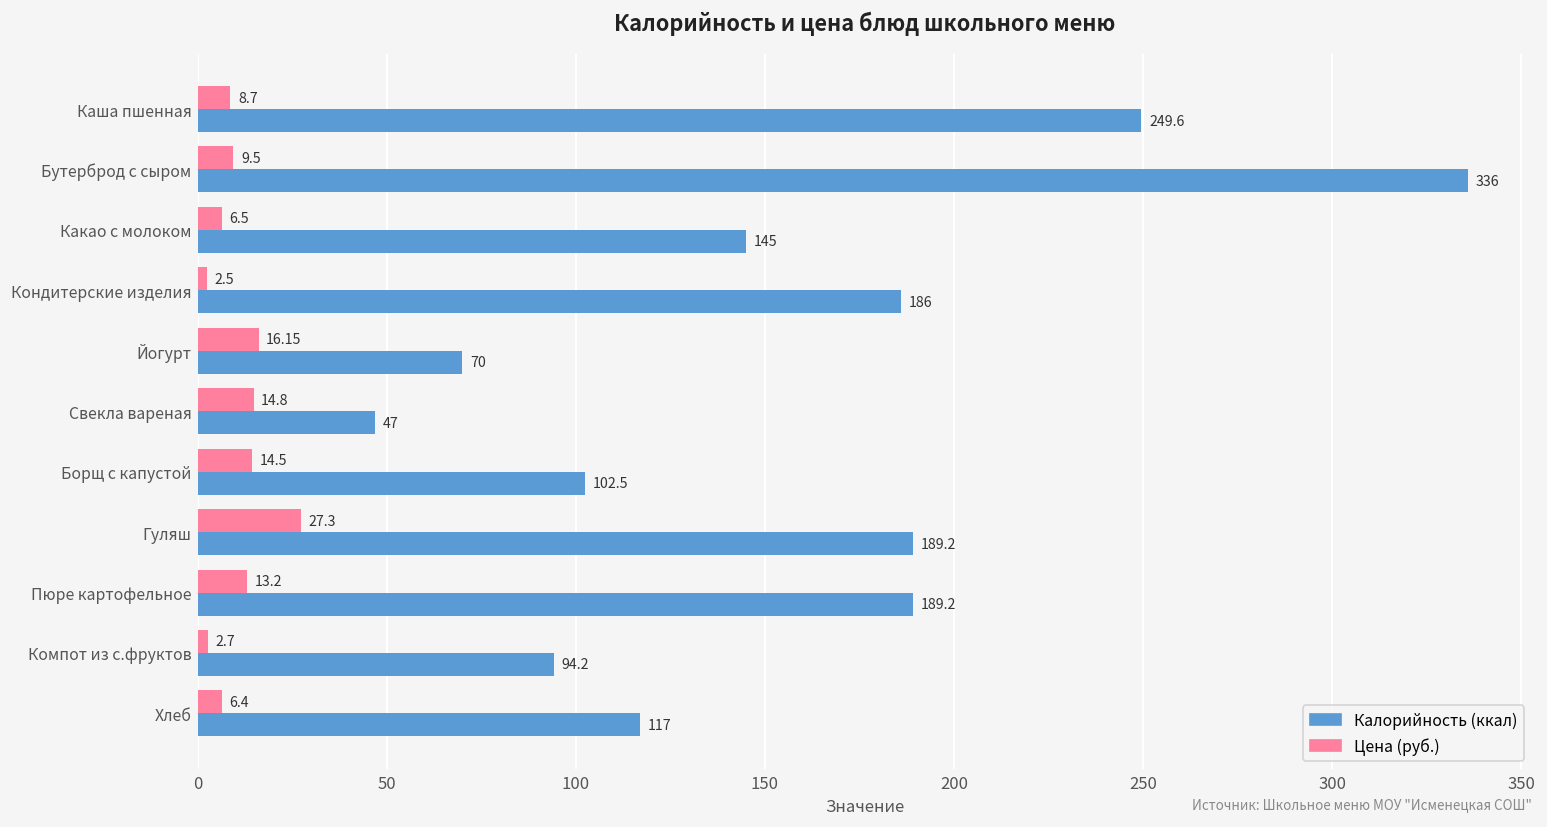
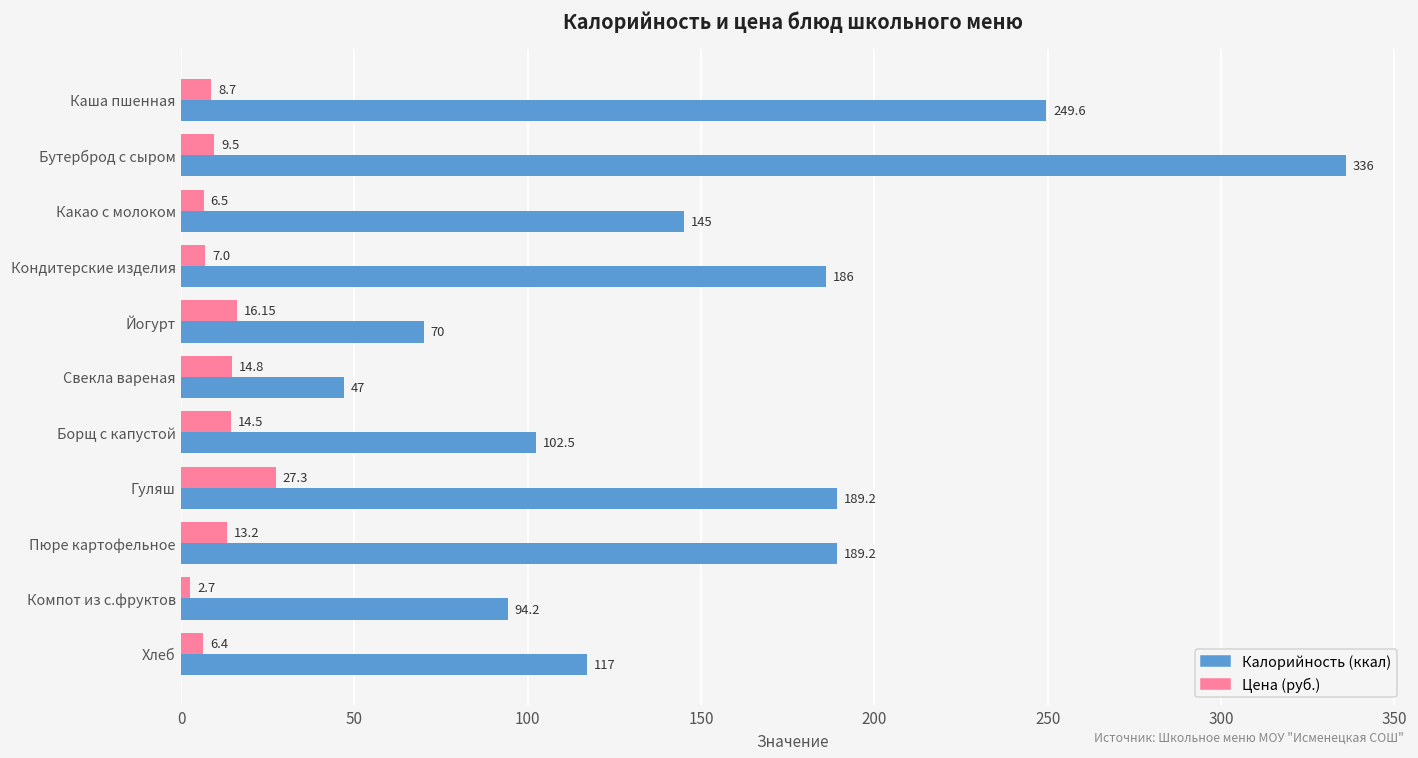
  {
    "Цена (руб.)": {
      "Каша пшенная": 8.7,
      "Бутерброд с сыром": 9.5,
      "Какао с молоком": 6.5,
-     "Кондитерские изделия": 2.5,
+     "Кондитерские изделия": 7.0,
      "Йогурт": 16.15,
      "Свекла вареная": 14.8,
      "Борщ с капустой": 14.5,
      "Гуляш": 27.3,
      "Пюре картофельное": 13.2,
      "Компот из с.фруктов": 2.7,
      "Хлеб": 6.4
    }
  }
